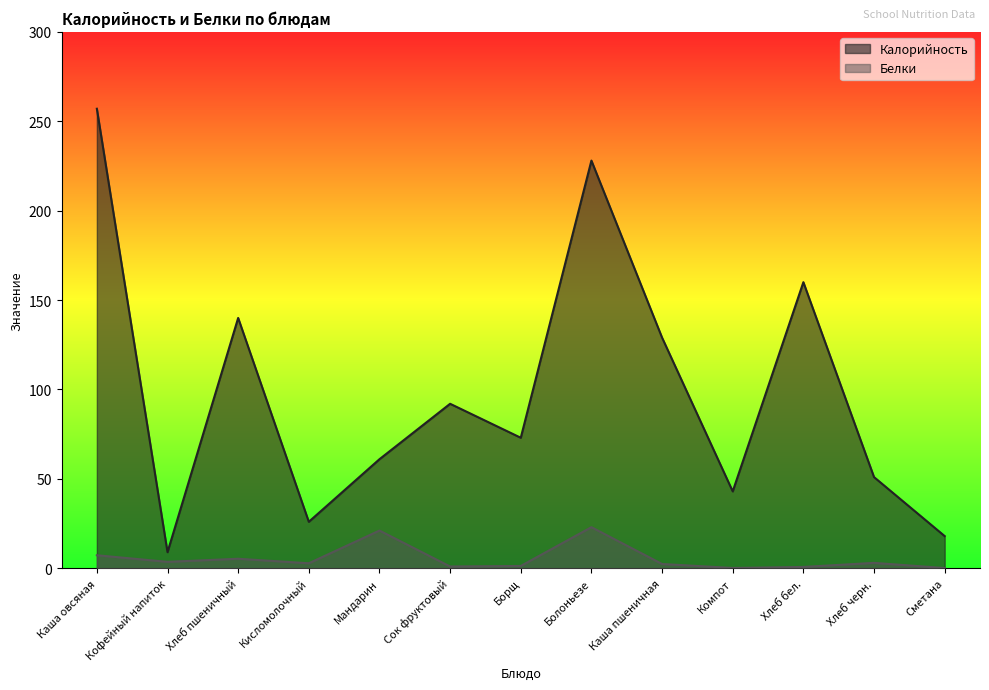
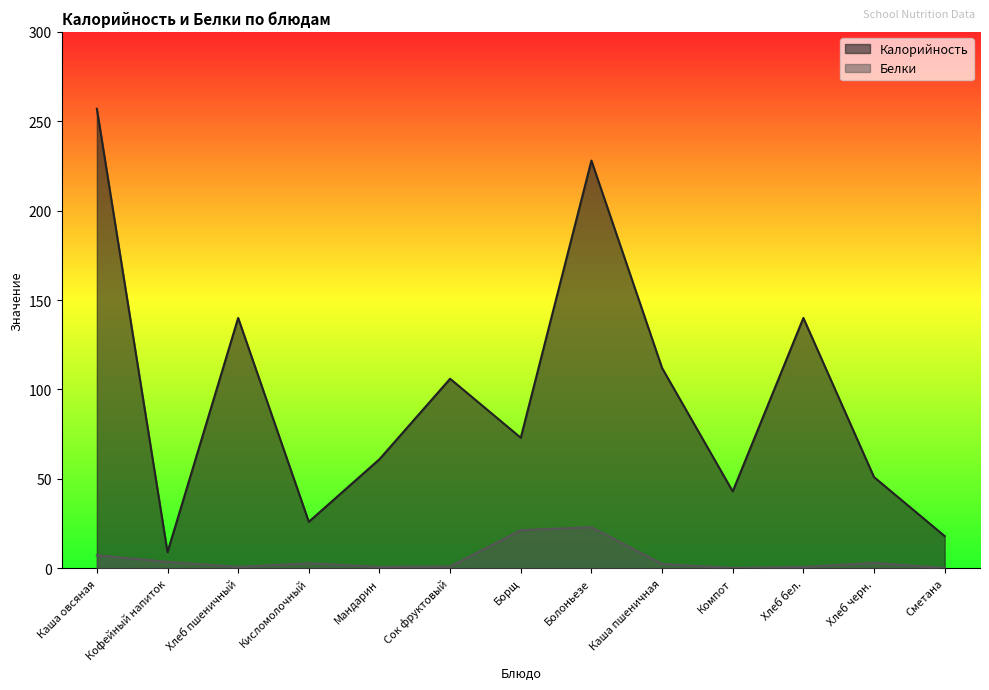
  {
    "Калорийность": {
      "Каша овсяная": 257,
      "Кофейный напиток": 9,
      "Хлеб пшеничный": 140,
      "Кисломолочный": 26,
      "Мандарин": 61,
-     "Сок фруктовый": 92,
+     "Сок фруктовый": 106,
      "Борщ": 73,
      "Болоньезе": 228,
-     "Каша пшеничная": 129,
+     "Каша пшеничная": 112,
      "Компот": 43,
-     "Хлеб бел.": 160,
+     "Хлеб бел.": 140,
      "Хлеб черн.": 51,
      "Сметана": 18
    },
    "Белки": {
      "Каша овсяная": 7,
      "Кофейный напиток": 4,
-     "Хлеб пшеничный": 5,
+     "Хлеб пшеничный": 1,
      "Кисломолочный": 3,
-     "Мандарин": 21,
+     "Мандарин": 1,
      "Сок фруктовый": 1,
-     "Борщ": 1,
+     "Борщ": 21,
      "Болоньезе": 23,
      "Каша пшеничная": 2,
      "Компот": 0,
      "Хлеб бел.": 1,
      "Хлеб черн.": 3,
      "Сметана": 0
    }
  }
